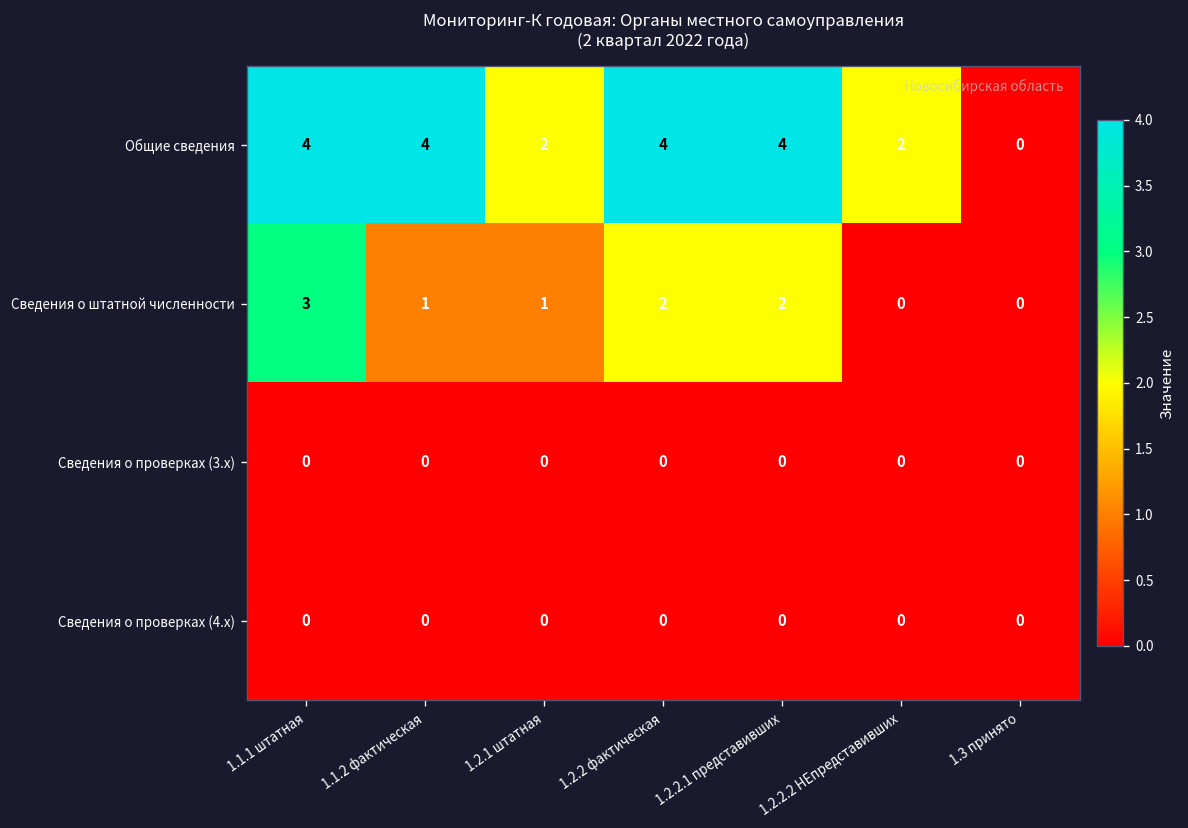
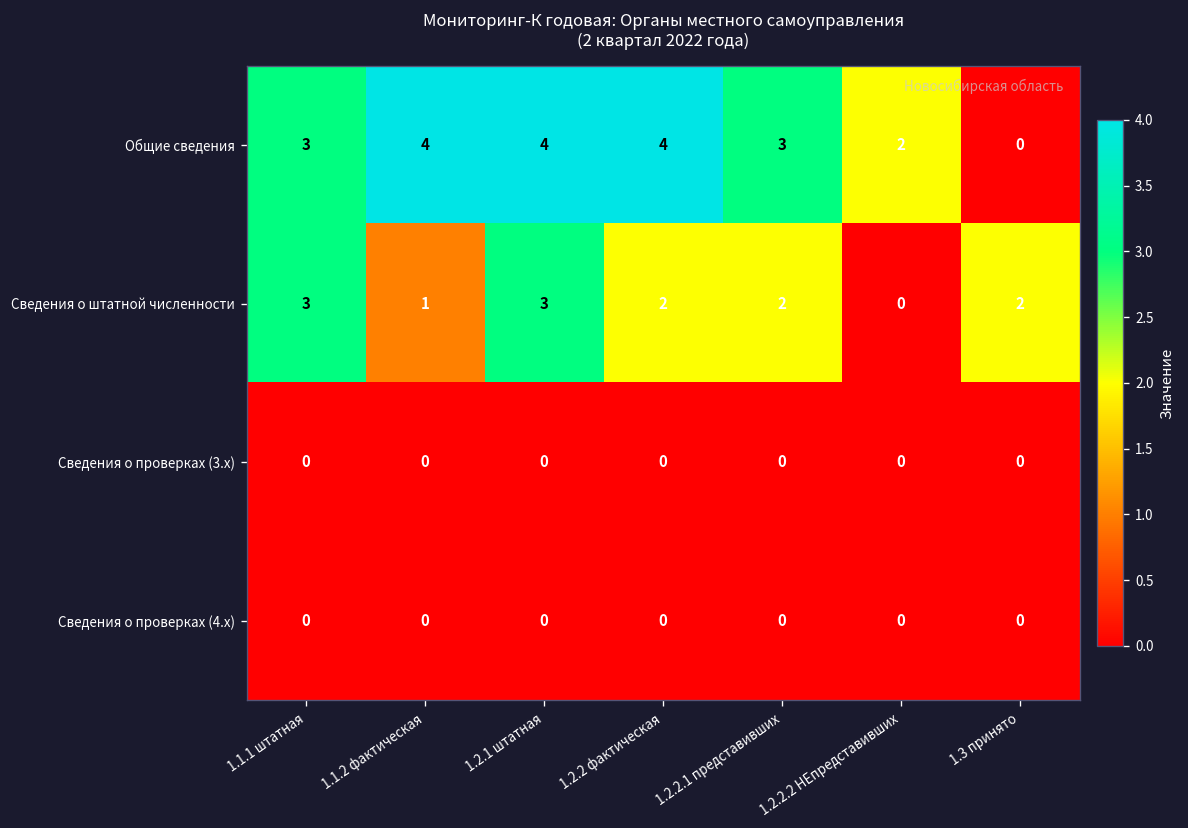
  {
    "Общие сведения": {
-     "1.1.1 штатная": 4,
+     "1.1.1 штатная": 3,
      "1.1.2 фактическая": 4,
-     "1.2.1 штатная": 2,
+     "1.2.1 штатная": 4,
      "1.2.2 фактическая": 4,
-     "1.2.2.1 представивших": 4,
+     "1.2.2.1 представивших": 3,
      "1.2.2.2 НЕпредставивших": 2
    },
    "Сведения о штатной численности": {
      "1.1.1 штатная": 3,
      "1.1.2 фактическая": 1,
-     "1.2.1 штатная": 1,
+     "1.2.1 штатная": 3,
      "1.2.2 фактическая": 2,
      "1.2.2.1 представивших": 2,
      "1.2.2.2 НЕпредставивших": 0,
-     "1.3 принято": 0
+     "1.3 принято": 2
    },
    "Сведения о проверках (3.x)": {
      "1.1.1 штатная": 0,
      "1.1.2 фактическая": 0,
      "1.2.1 штатная": 0,
      "1.2.2 фактическая": 0,
      "1.2.2.1 представивших": 0,
      "1.2.2.2 НЕпредставивших": 0,
      "1.3 принято": 0
    },
    "Сведения о проверках (4.x)": {
      "1.1.1 штатная": 0,
      "1.1.2 фактическая": 0,
      "1.2.1 штатная": 0,
      "1.2.2 фактическая": 0,
      "1.2.2.1 представивших": 0,
      "1.2.2.2 НЕпредставивших": 0,
      "1.3 принято": 0
    }
  }
